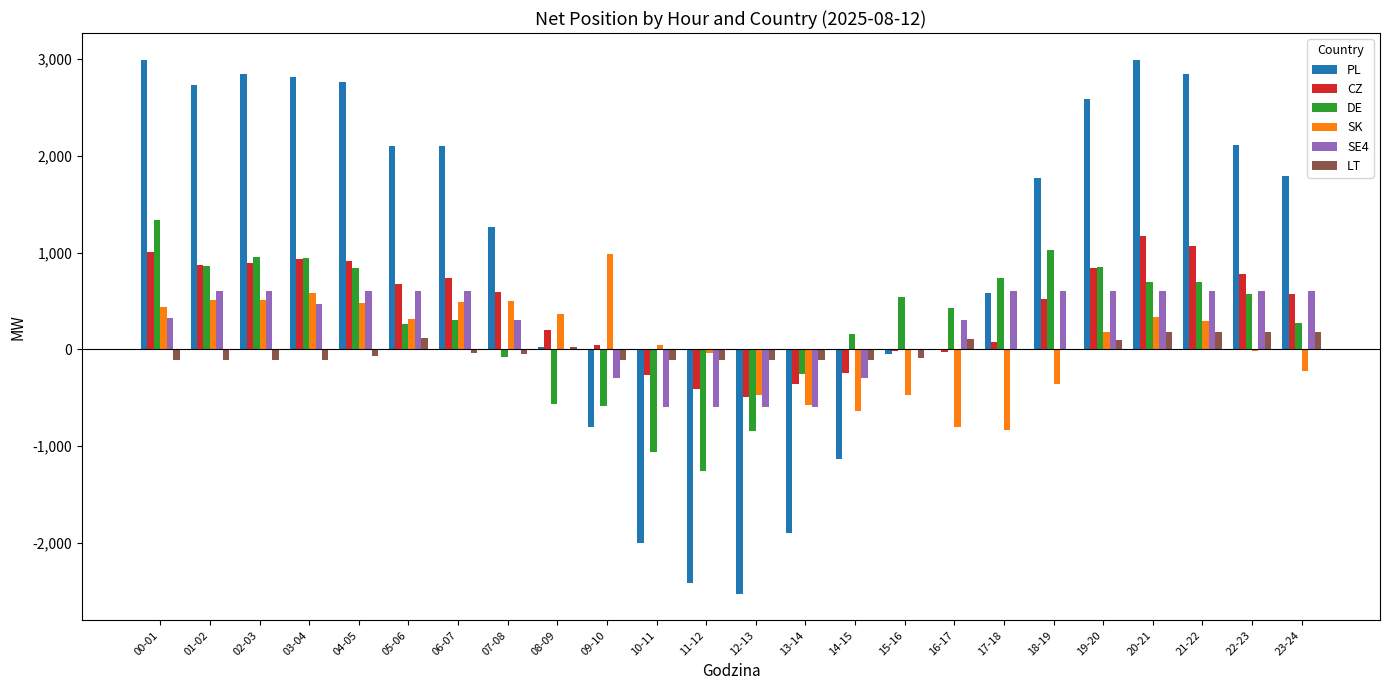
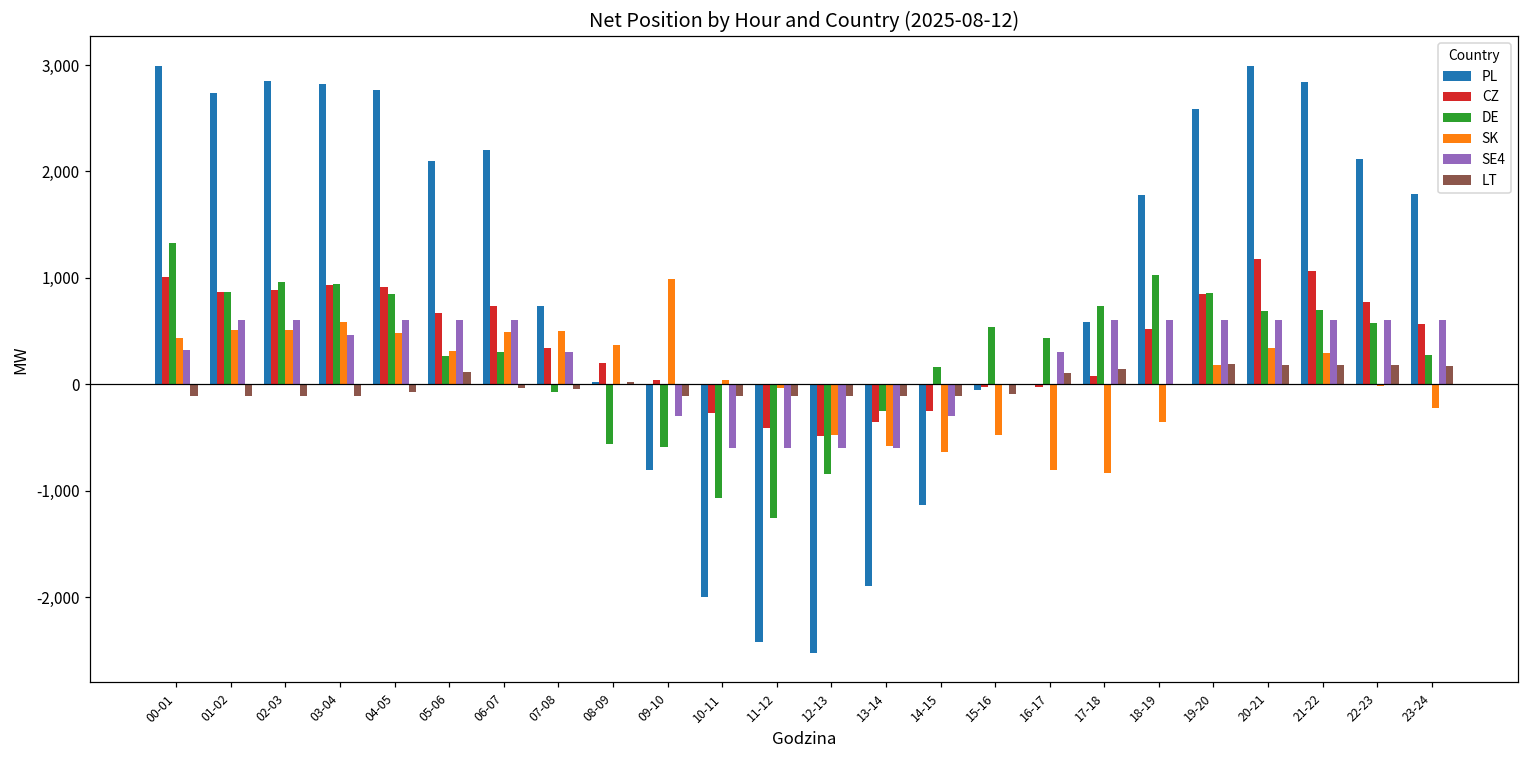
  {
    "PL": {
      "00-01": "3,000",
      "01-02": "2,700",
      "02-03": "2,800",
      "03-04": "2,800",
      "04-05": "2,800",
      "05-06": "2,100",
-     "06-07": "2,100",
-     "07-08": "1,300",
+     "06-07": "2,200",
+     "07-08": "700",
      "09-10": "-800",
      "10-11": "-2,000",
      "11-12": "-2,400",
      "12-13": "-2,500",
      "13-14": "-1,900",
      "14-15": "-1,100",
      "15-16": "-100",
      "16-17": "0",
      "17-18": "600",
      "18-19": "1,800",
      "19-20": "2,600",
      "20-21": "3,000",
      "21-22": "2,800",
      "22-23": "2,100",
      "23-24": "1,800"
    },
    "CZ": {
      "00-01": "1,000",
      "01-02": "900",
      "02-03": "900",
      "03-04": "900",
      "04-05": "900",
      "05-06": "700",
      "06-07": "700",
-     "07-08": "600",
+     "07-08": "300",
      "08-09": "200",
      "09-10": "0",
      "10-11": "-300",
      "11-12": "-400",
      "12-13": "-500",
      "13-14": "-400",
      "14-15": "-200",
      "16-17": "0",
      "17-18": "100",
      "18-19": "500",
      "19-20": "800",
      "20-21": "1,200",
      "21-22": "1,100",
      "22-23": "800",
      "23-24": "600"
    },
    "DE": {
      "00-01": "1,300",
      "01-02": "900",
      "02-03": "1,000",
      "03-04": "900",
      "04-05": "800",
      "05-06": "300",
      "06-07": "300",
      "07-08": "-100",
      "08-09": "-600",
      "09-10": "-600",
      "10-11": "-1,100",
      "11-12": "-1,300",
      "12-13": "-800",
      "13-14": "-300",
      "14-15": "200",
      "15-16": "500",
      "16-17": "400",
      "17-18": "700",
      "18-19": "1,000",
      "19-20": "900",
      "20-21": "700",
      "21-22": "700",
      "22-23": "600",
      "23-24": "300"
    },
    "SK": {
      "00-01": "400",
      "01-02": "500",
      "02-03": "500",
      "03-04": "600",
      "04-05": "500",
      "05-06": "300",
      "06-07": "500",
      "07-08": "500",
      "08-09": "400",
      "09-10": "1,000",
      "10-11": "0",
      "11-12": "0",
      "12-13": "-500",
      "13-14": "-600",
      "14-15": "-600",
      "15-16": "-500",
      "16-17": "-800",
      "17-18": "-800",
      "18-19": "-400",
      "19-20": "200",
      "20-21": "300",
      "21-22": "300",
      "23-24": "-200"
    },
    "SE4": {
      "00-01": "300",
      "01-02": "600",
      "02-03": "600",
      "03-04": "500",
      "04-05": "600",
      "05-06": "600",
      "06-07": "600",
      "07-08": "300",
      "08-09": "0",
      "09-10": "-300",
      "10-11": "-600",
      "11-12": "-600",
      "12-13": "-600",
      "13-14": "-600",
      "14-15": "-300",
      "15-16": "0",
      "16-17": "300",
      "17-18": "600",
      "18-19": "600",
      "19-20": "600",
      "20-21": "600",
      "21-22": "600",
      "22-23": "600",
      "23-24": "600"
    },
    "LT": {
      "00-01": "-100",
      "01-02": "-100",
      "02-03": "-100",
      "03-04": "-100",
      "04-05": "-100",
      "05-06": "100",
      "06-07": "0",
      "07-08": "0",
      "09-10": "-100",
      "10-11": "-100",
      "11-12": "-100",
      "12-13": "-100",
      "13-14": "-100",
      "14-15": "-100",
      "15-16": "-100",
      "16-17": "100",
-     "17-18": "0",
-     "19-20": "100",
+     "17-18": "100",
+     "19-20": "200",
      "20-21": "200",
      "21-22": "200",
      "22-23": "200",
      "23-24": "200"
    }
  }
